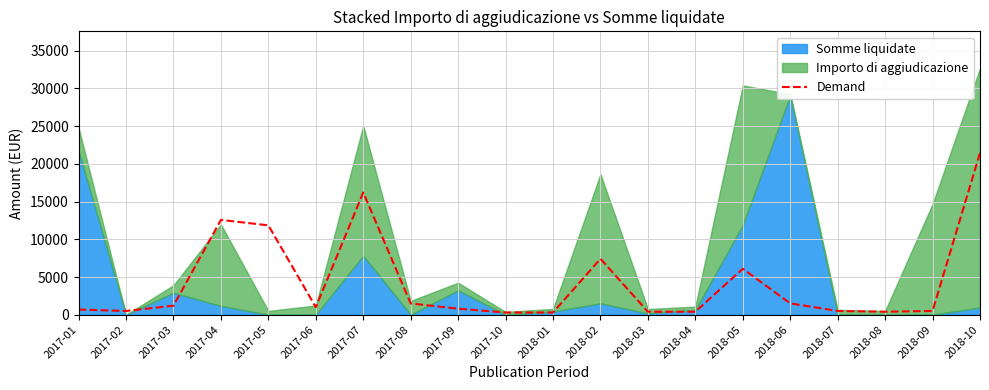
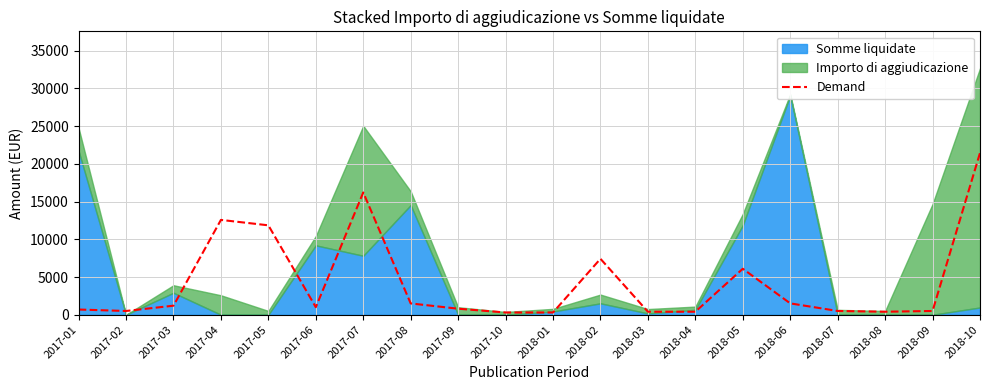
  {
    "Demand": {
      "2017-01": 1000,
      "2017-02": 1000,
      "2017-03": 1000,
      "2017-04": 13000,
      "2017-05": 12000,
      "2017-07": 16000,
      "2018-02": 7000,
      "2018-05": 6000,
      "2018-06": 2000,
      "2018-09": 1000,
      "2018-10": 21000
    },
    "Somme liquidate": {
      "2017-01": 22000,
      "2017-03": 3000,
-     "2017-04": 1000,
+     "2017-04": 0,
      "2017-05": 0,
-     "2017-06": 0,
+     "2017-06": 9000,
      "2017-07": 8000,
-     "2017-08": 0,
-     "2017-09": 3000,
+     "2017-08": 15000,
+     "2017-09": 0,
      "2018-02": 2000,
      "2018-05": 12000,
      "2018-07": 0,
      "2018-08": 0,
      "2018-09": 0,
      "2018-10": 1000
    },
    "Importo di aggiudicazione": {
      "2017-01": 3000,
      "2017-03": 1000,
-     "2017-04": 11000,
+     "2017-04": 3000,
      "2017-05": 1000,
      "2017-07": 17000,
      "2018-01": 0,
-     "2018-02": 17000,
+     "2018-02": 1000,
      "2018-03": 1000,
      "2018-04": 0,
-     "2018-05": 19000,
+     "2018-05": 2000,
      "2018-09": 15000,
      "2018-10": 32000
    }
  }
